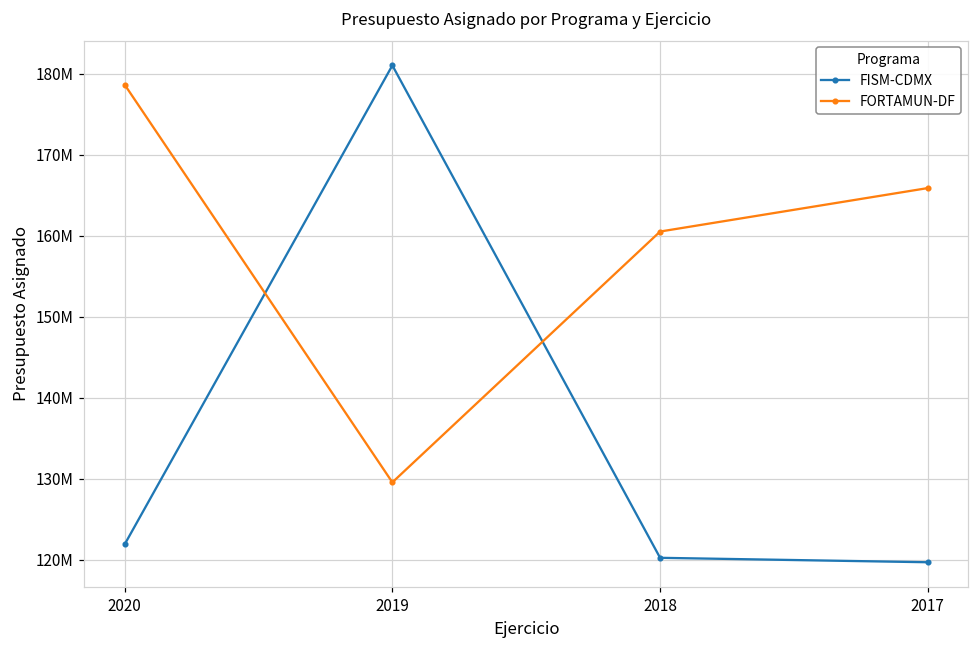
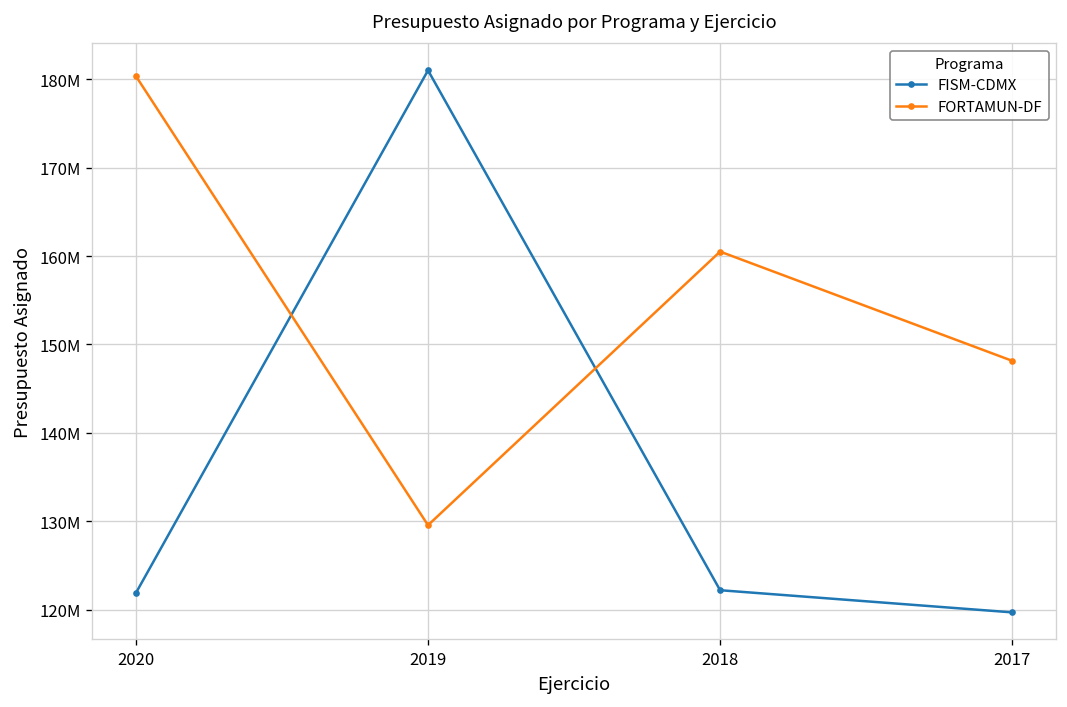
  {
    "FISM-CDMX": {
      "2020": 122000000,
      "2019": 181000000,
-     "2018": 120000000,
+     "2018": 122000000,
      "2017": 120000000
    },
    "FORTAMUN-DF": {
-     "2020": 179000000,
+     "2020": 180000000,
      "2019": 130000000,
      "2018": 161000000,
-     "2017": 166000000
+     "2017": 148000000
    }
  }
